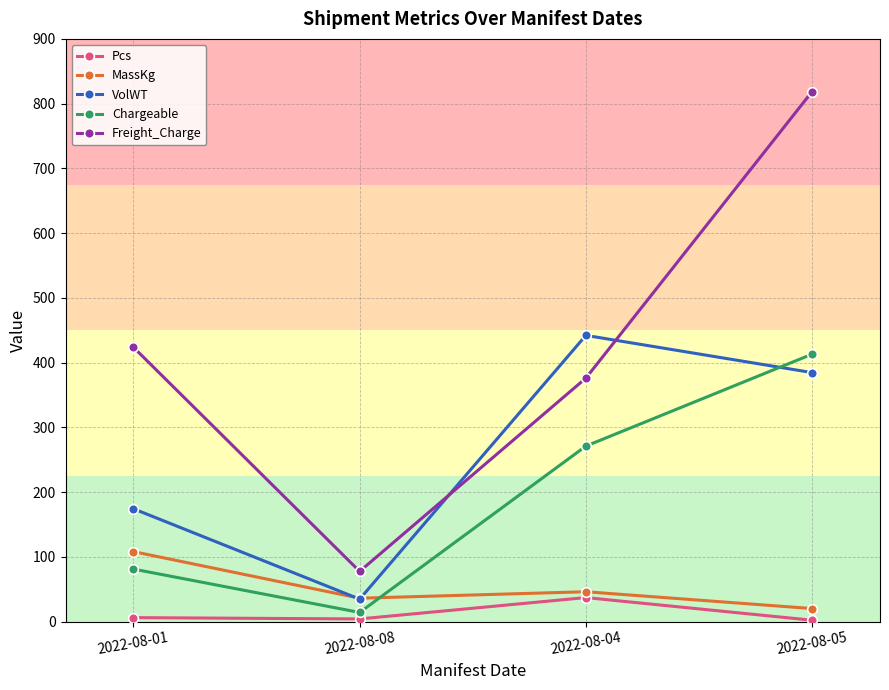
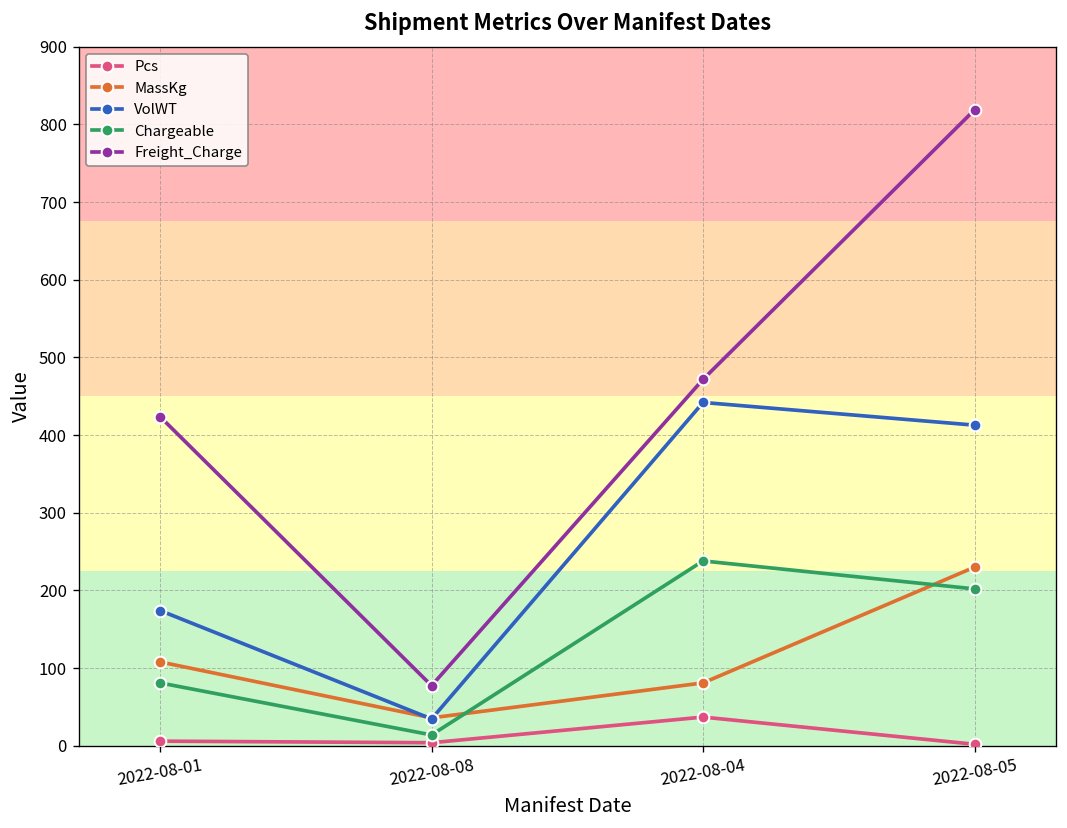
  {
    "Pcs": {
      "2022-08-01": 10,
      "2022-08-08": 0,
      "2022-08-04": 40,
      "2022-08-05": 0
    },
    "MassKg": {
      "2022-08-01": 110,
-     "2022-08-04": 50,
-     "2022-08-05": 20
+     "2022-08-04": 80,
+     "2022-08-05": 230
    },
    "VolWT": {
      "2022-08-01": 170,
      "2022-08-04": 440,
-     "2022-08-05": 380
+     "2022-08-05": 410
    },
    "Chargeable": {
      "2022-08-01": 80,
      "2022-08-08": 10,
-     "2022-08-04": 270,
-     "2022-08-05": 410
+     "2022-08-04": 240,
+     "2022-08-05": 200
    },
    "Freight_Charge": {
      "2022-08-01": 420,
      "2022-08-08": 80,
-     "2022-08-04": 380,
+     "2022-08-04": 470,
      "2022-08-05": 820
    }
  }
